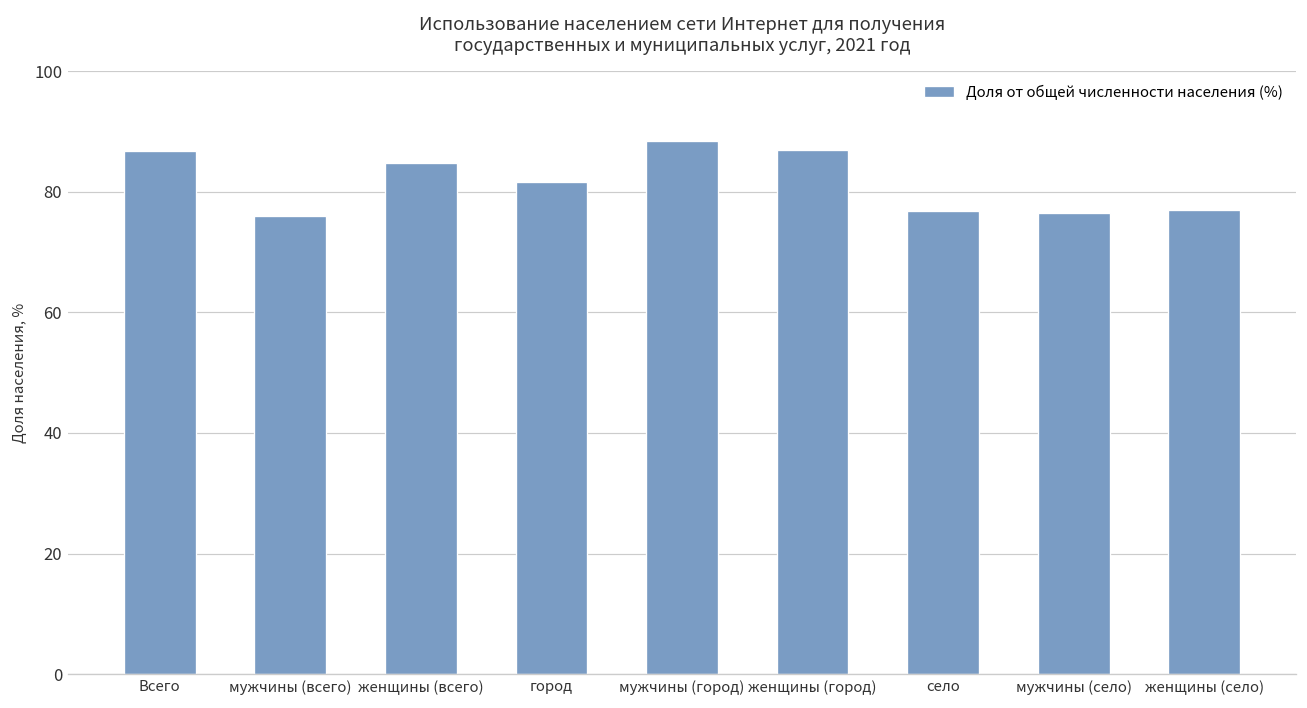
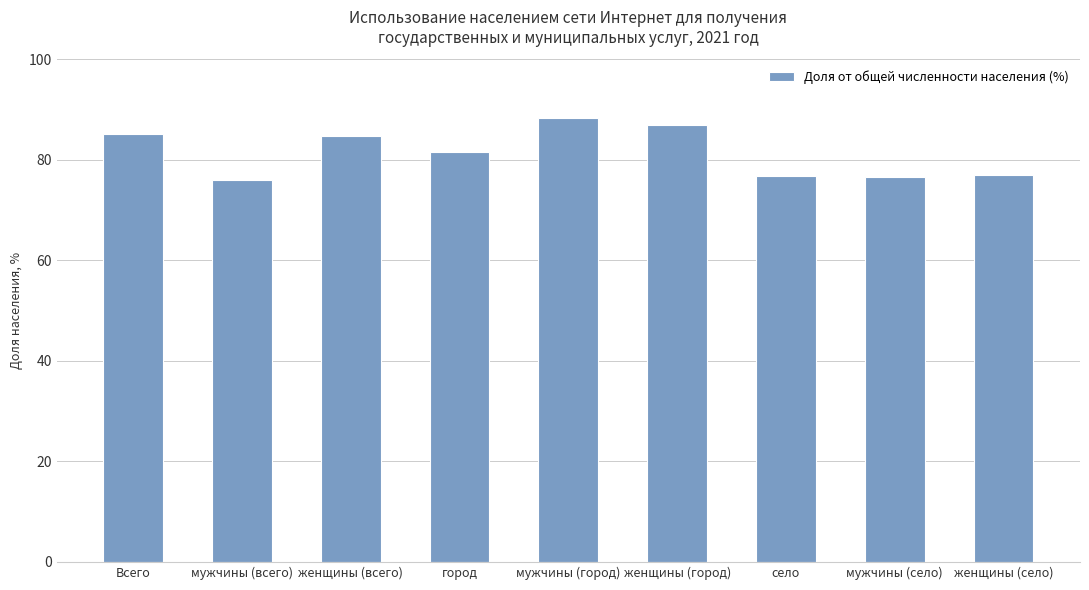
  {
-   "Всего": 87,
+   "Всего": 85,
    "мужчины (всего)": 76,
    "женщины (всего)": 85,
    "город": 82,
    "мужчины (город)": 88,
    "женщины (город)": 87,
    "село": 77,
    "мужчины (село)": 77,
    "женщины (село)": 77
  }
